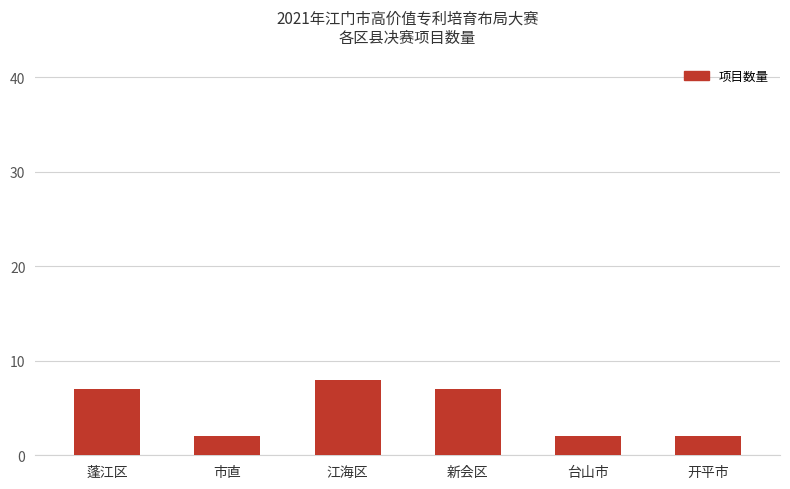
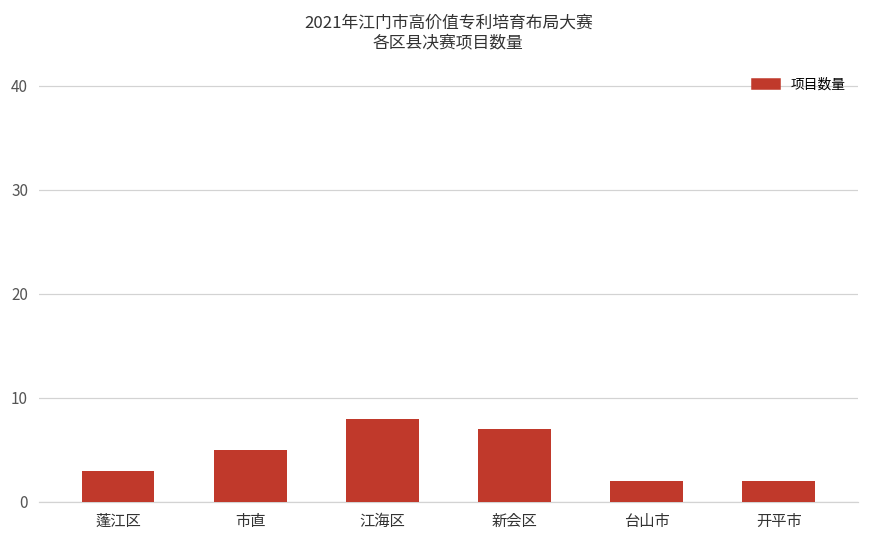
  {
-   "蓬江区": 7,
-   "市直": 2,
+   "蓬江区": 3,
+   "市直": 5,
    "江海区": 8,
    "新会区": 7,
    "台山市": 2,
    "开平市": 2
  }
